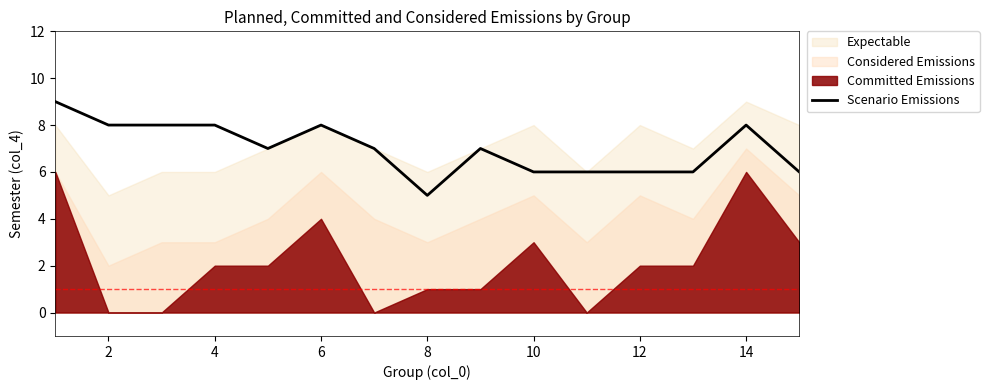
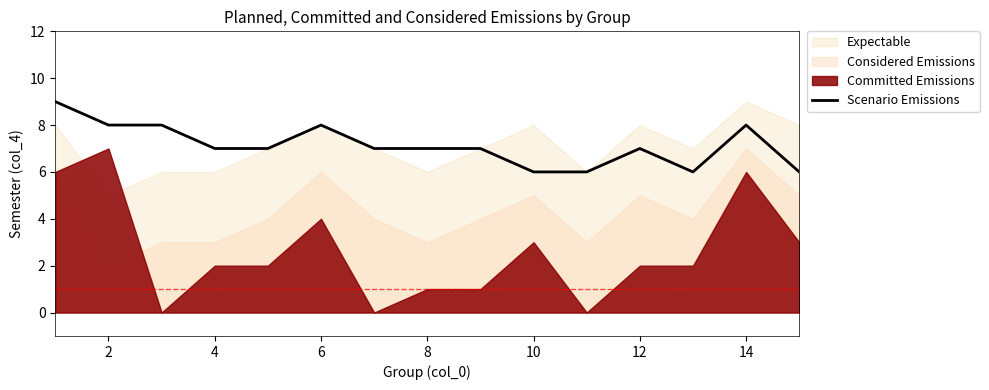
  {
    "Scenario Emissions": {
      "2": 8,
-     "4": 8,
-     "8": 5,
+     "4": 7,
+     "8": 7,
      "10": 6,
-     "12": 6,
+     "12": 7,
      "14": 8
    },
    "Committed Emissions": {
-     "2": 0,
+     "2": 7,
      "4": 2,
      "6": 4,
      "8": 1,
      "10": 3,
      "12": 2,
      "14": 6
    }
  }
